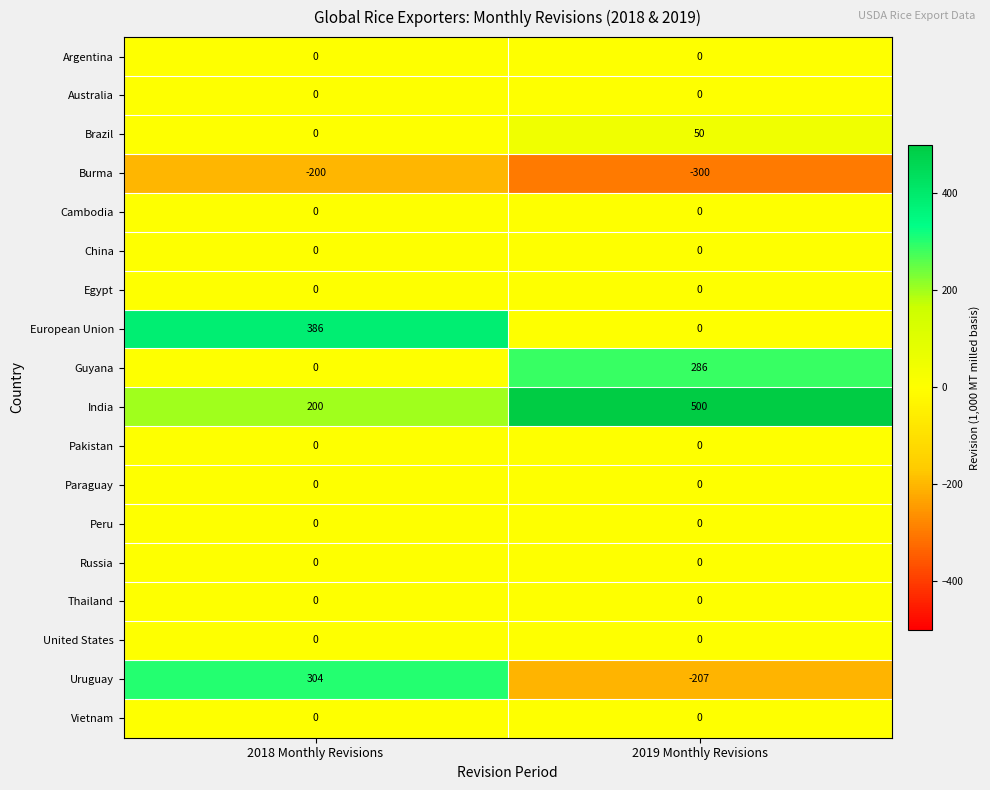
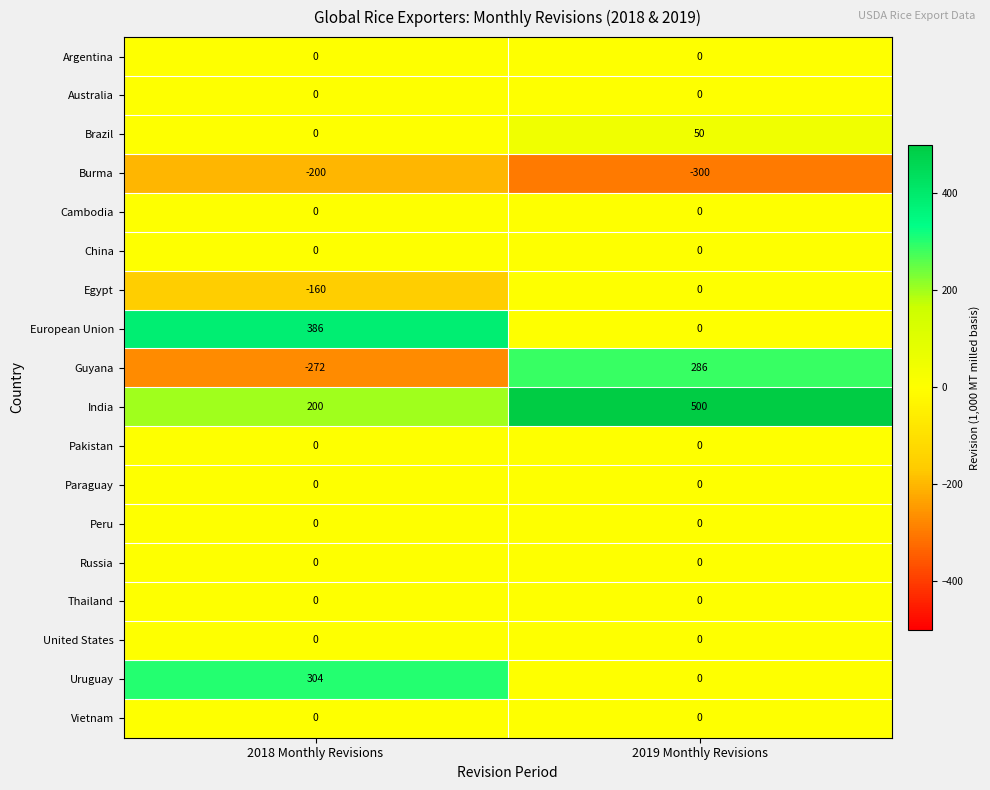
  {
    "Argentina": {
      "2018 Monthly Revisions": 0,
      "2019 Monthly Revisions": 0
    },
    "Australia": {
      "2018 Monthly Revisions": 0,
      "2019 Monthly Revisions": 0
    },
    "Brazil": {
      "2018 Monthly Revisions": 0,
      "2019 Monthly Revisions": 50
    },
    "Burma": {
      "2018 Monthly Revisions": -200,
      "2019 Monthly Revisions": -300
    },
    "Cambodia": {
      "2018 Monthly Revisions": 0,
      "2019 Monthly Revisions": 0
    },
    "China": {
      "2018 Monthly Revisions": 0,
      "2019 Monthly Revisions": 0
    },
    "Egypt": {
-     "2018 Monthly Revisions": 0,
+     "2018 Monthly Revisions": -160,
      "2019 Monthly Revisions": 0
    },
    "European Union": {
      "2018 Monthly Revisions": 386,
      "2019 Monthly Revisions": 0
    },
    "Guyana": {
-     "2018 Monthly Revisions": 0,
+     "2018 Monthly Revisions": -272,
      "2019 Monthly Revisions": 286
    },
    "India": {
      "2018 Monthly Revisions": 200,
      "2019 Monthly Revisions": 500
    },
    "Pakistan": {
      "2018 Monthly Revisions": 0,
      "2019 Monthly Revisions": 0
    },
    "Paraguay": {
      "2018 Monthly Revisions": 0,
      "2019 Monthly Revisions": 0
    },
    "Peru": {
      "2018 Monthly Revisions": 0,
      "2019 Monthly Revisions": 0
    },
    "Russia": {
      "2018 Monthly Revisions": 0,
      "2019 Monthly Revisions": 0
    },
    "Thailand": {
      "2018 Monthly Revisions": 0,
      "2019 Monthly Revisions": 0
    },
    "United States": {
      "2018 Monthly Revisions": 0,
      "2019 Monthly Revisions": 0
    },
    "Uruguay": {
      "2018 Monthly Revisions": 304,
-     "2019 Monthly Revisions": -207
+     "2019 Monthly Revisions": 0
    },
    "Vietnam": {
      "2018 Monthly Revisions": 0,
      "2019 Monthly Revisions": 0
    }
  }
